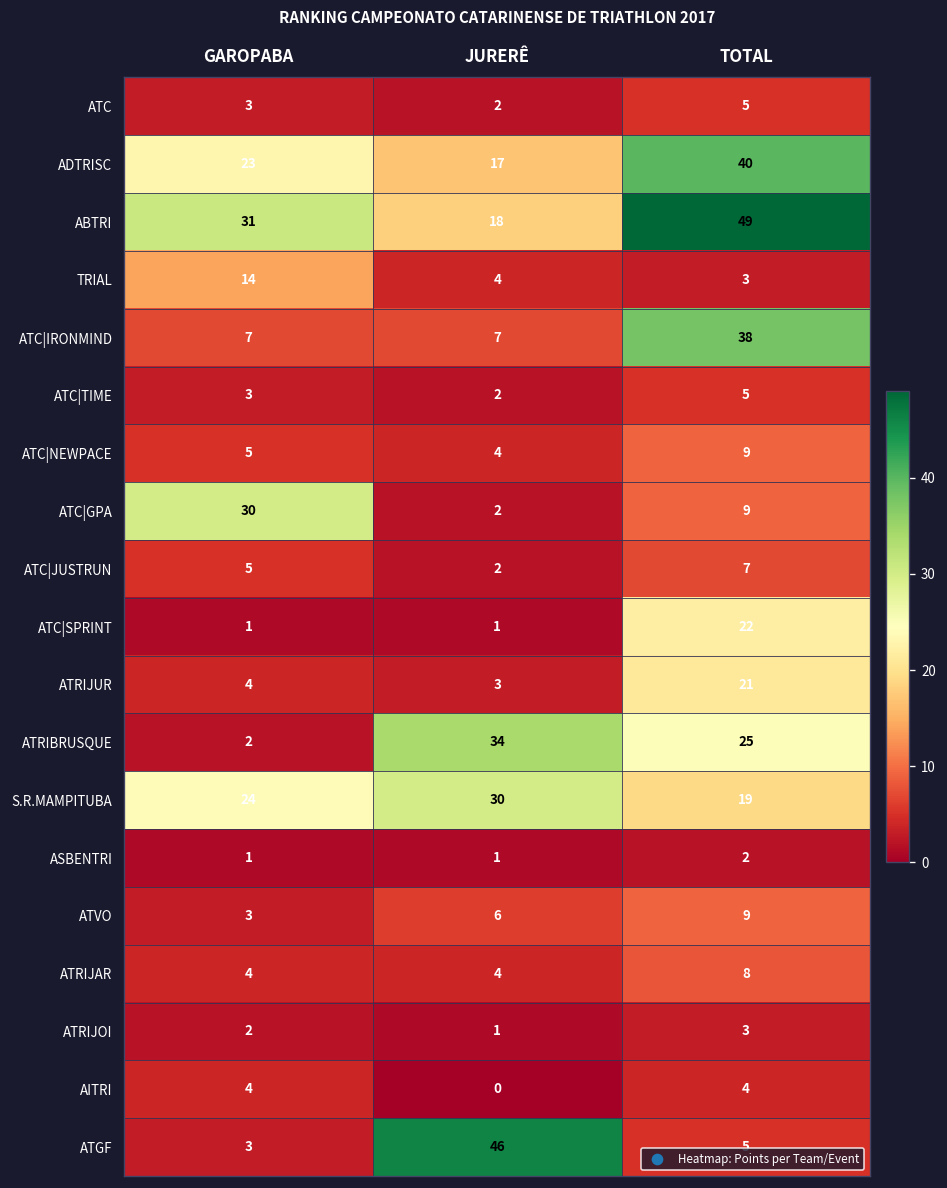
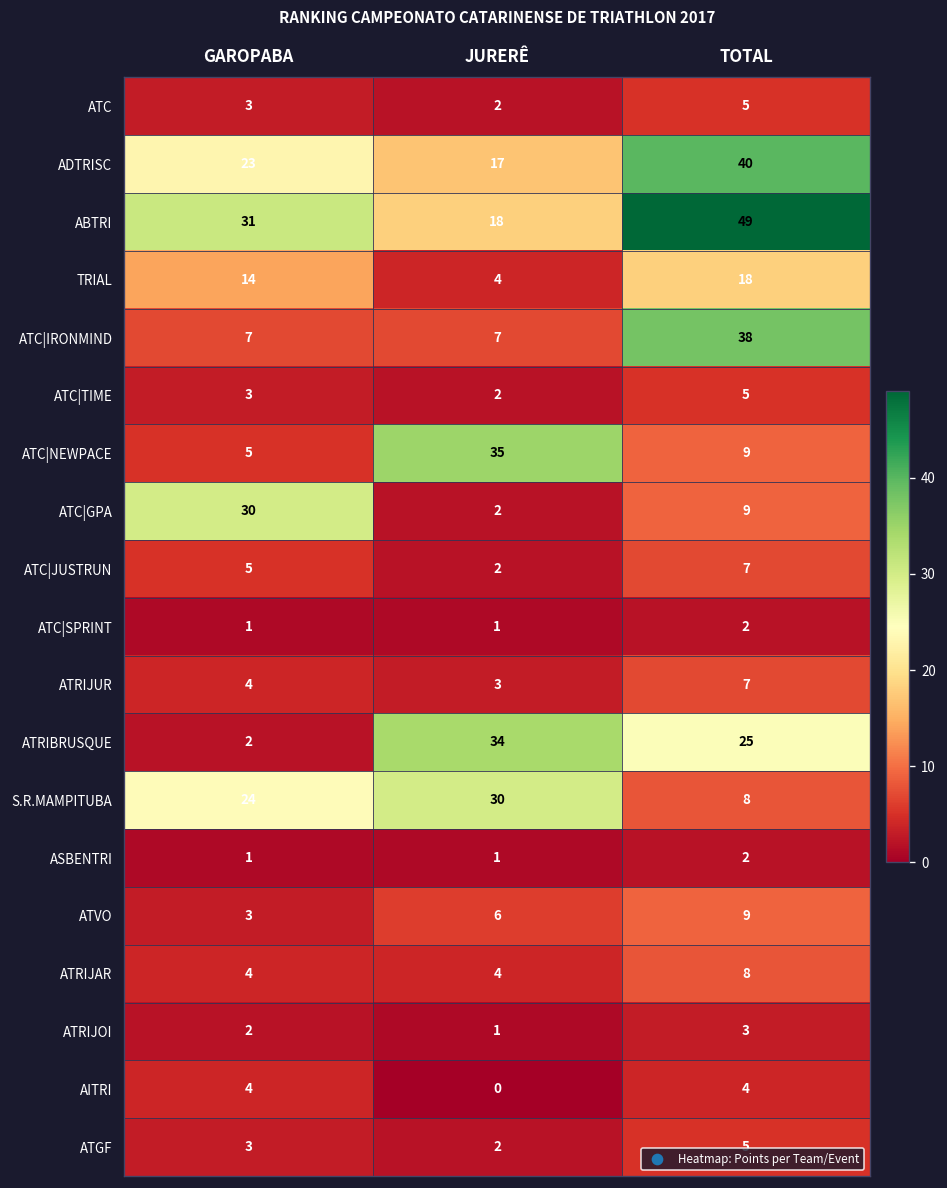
  {
    "ATC": {
      "GAROPABA": 3,
      "JURERÊ": 2,
      "TOTAL": 5
    },
    "ADTRISC": {
      "GAROPABA": 23,
      "JURERÊ": 17,
      "TOTAL": 40
    },
    "ABTRI": {
      "GAROPABA": 31,
      "JURERÊ": 18,
      "TOTAL": 49
    },
    "TRIAL": {
      "GAROPABA": 14,
      "JURERÊ": 4,
-     "TOTAL": 3
+     "TOTAL": 18
    },
    "ATC|IRONMIND": {
      "GAROPABA": 7,
      "JURERÊ": 7,
      "TOTAL": 38
    },
    "ATC|TIME": {
      "GAROPABA": 3,
      "JURERÊ": 2,
      "TOTAL": 5
    },
    "ATC|NEWPACE": {
      "GAROPABA": 5,
-     "JURERÊ": 4,
+     "JURERÊ": 35,
      "TOTAL": 9
    },
    "ATC|GPA": {
      "GAROPABA": 30,
      "JURERÊ": 2,
      "TOTAL": 9
    },
    "ATC|JUSTRUN": {
      "GAROPABA": 5,
      "JURERÊ": 2,
      "TOTAL": 7
    },
    "ATC|SPRINT": {
      "GAROPABA": 1,
      "JURERÊ": 1,
-     "TOTAL": 22
+     "TOTAL": 2
    },
    "ATRIJUR": {
      "GAROPABA": 4,
      "JURERÊ": 3,
-     "TOTAL": 21
+     "TOTAL": 7
    },
    "ATRIBRUSQUE": {
      "GAROPABA": 2,
      "JURERÊ": 34,
      "TOTAL": 25
    },
    "S.R.MAMPITUBA": {
      "GAROPABA": 24,
      "JURERÊ": 30,
-     "TOTAL": 19
+     "TOTAL": 8
    },
    "ASBENTRI": {
      "GAROPABA": 1,
      "JURERÊ": 1,
      "TOTAL": 2
    },
    "ATVO": {
      "GAROPABA": 3,
      "JURERÊ": 6,
      "TOTAL": 9
    },
    "ATRIJAR": {
      "GAROPABA": 4,
      "JURERÊ": 4,
      "TOTAL": 8
    },
    "ATRIJOI": {
      "GAROPABA": 2,
      "JURERÊ": 1,
      "TOTAL": 3
    },
    "AITRI": {
      "GAROPABA": 4,
      "JURERÊ": 0,
      "TOTAL": 4
    },
    "ATGF": {
      "GAROPABA": 3,
-     "JURERÊ": 46
+     "JURERÊ": 2
    }
  }
